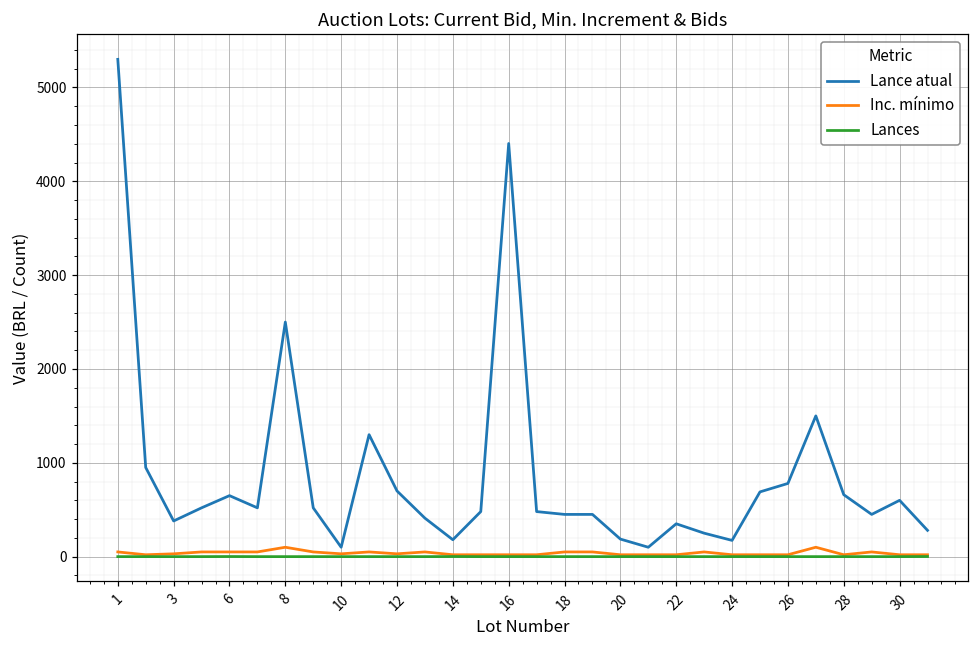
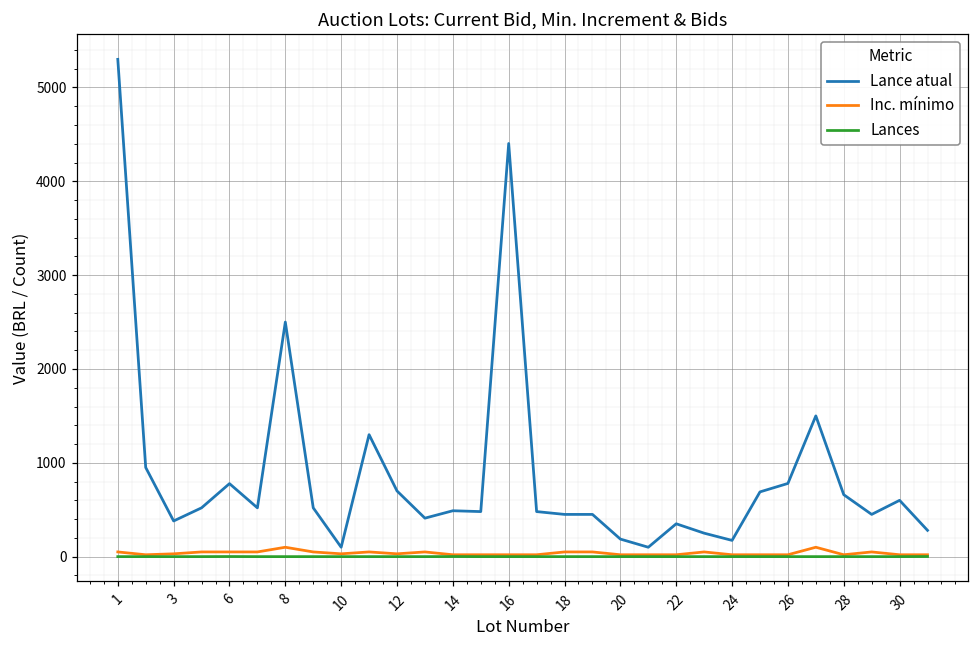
  {
    "Lance atual": {
      "1": 5300,
      "3": 400,
-     "6": 700,
+     "6": 800,
      "8": 2500,
      "10": 100,
      "12": 700,
-     "14": 200,
+     "14": 500,
      "16": 4400,
      "18": 500,
      "20": 200,
      "22": 400,
      "24": 200,
      "26": 800,
      "28": 700,
      "30": 600
    },
    "Inc. mínimo": {
      "1": 100,
      "6": 100,
      "8": 100,
      "18": 100
    },
    "Lances": {
      "1": 0,
      "6": 0,
      "8": 0,
      "18": 0
    }
  }
